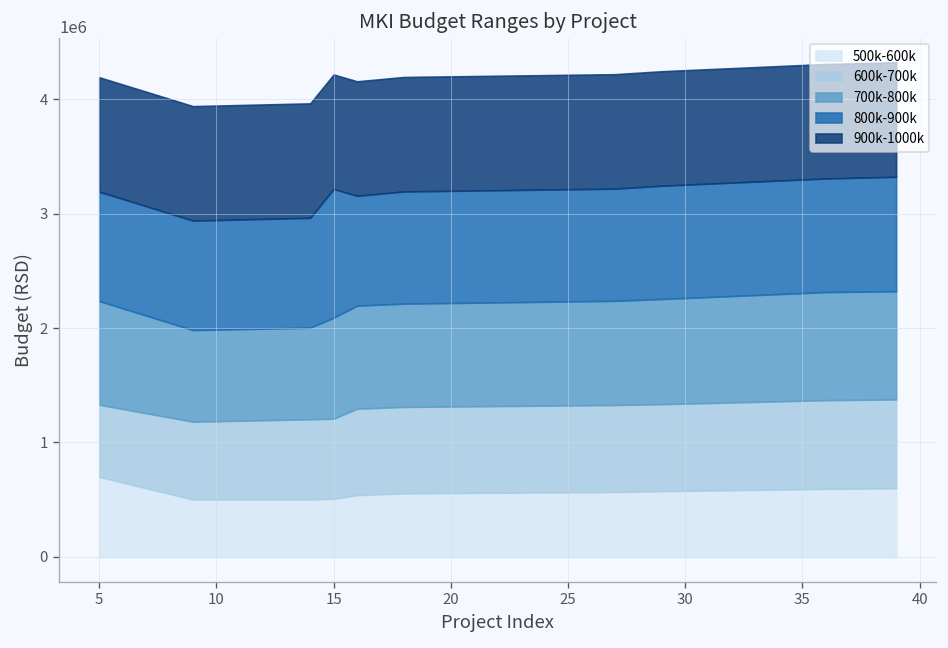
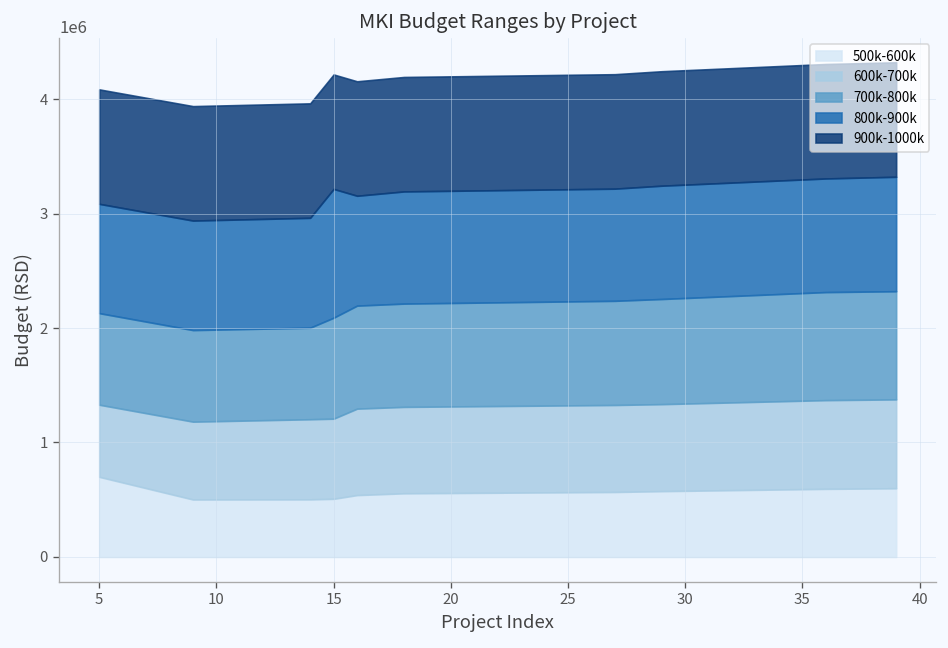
  {
    "700k-800k": {
-     "5": 900000,
+     "5": 800000,
      "15": 900000
    },
    "800k-900k": {
      "5": 1000000,
      "15": 1100000
    },
    "900k-1000k": {
      "5": 1000000,
      "15": 1000000
    }
  }
